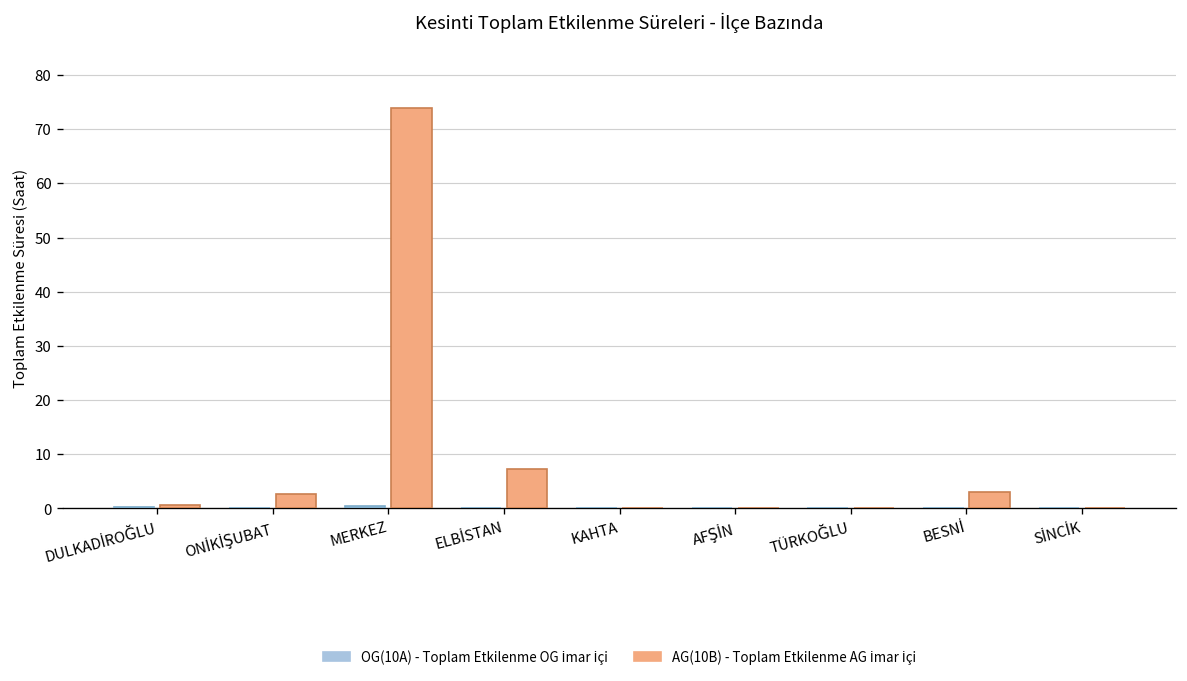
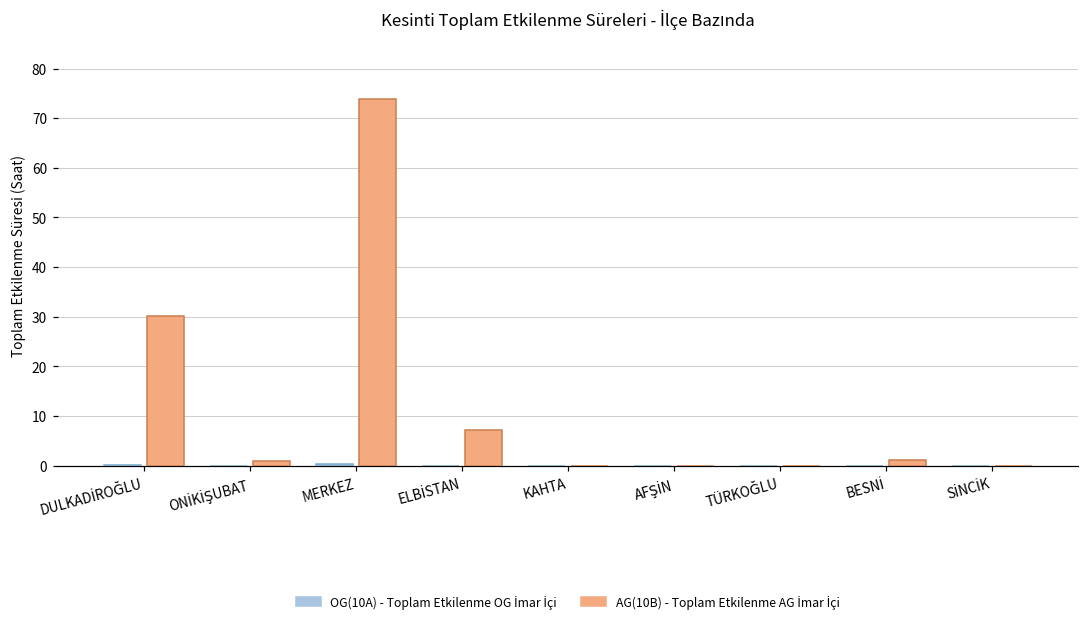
  {
    "OG(10A) - Toplam Etkilenme OG İmar İçi": {
      "ONİKİŞUBAT": 0,
      "ELBİSTAN": 0,
      "KAHTA": 0,
      "AFŞİN": 0,
      "TÜRKOĞLU": 0,
      "BESNİ": 0,
      "SİNCİK": 0
    },
    "AG(10B) - Toplam Etkilenme AG İmar İçi": {
-     "DULKADİROĞLU": 1,
-     "ONİKİŞUBAT": 3,
+     "DULKADİROĞLU": 30,
+     "ONİKİŞUBAT": 1,
      "MERKEZ": 74,
      "ELBİSTAN": 7,
      "KAHTA": 0,
      "AFŞİN": 0,
      "TÜRKOĞLU": 0,
-     "BESNİ": 3,
+     "BESNİ": 1,
      "SİNCİK": 0
    }
  }
